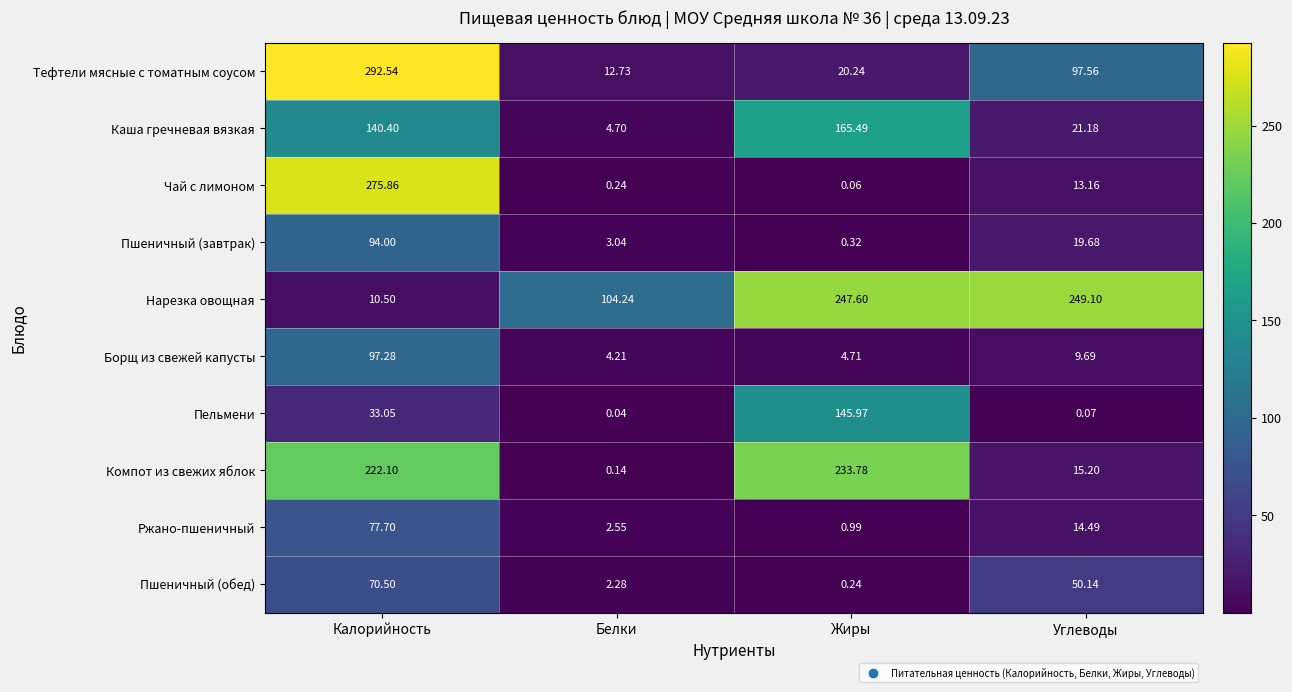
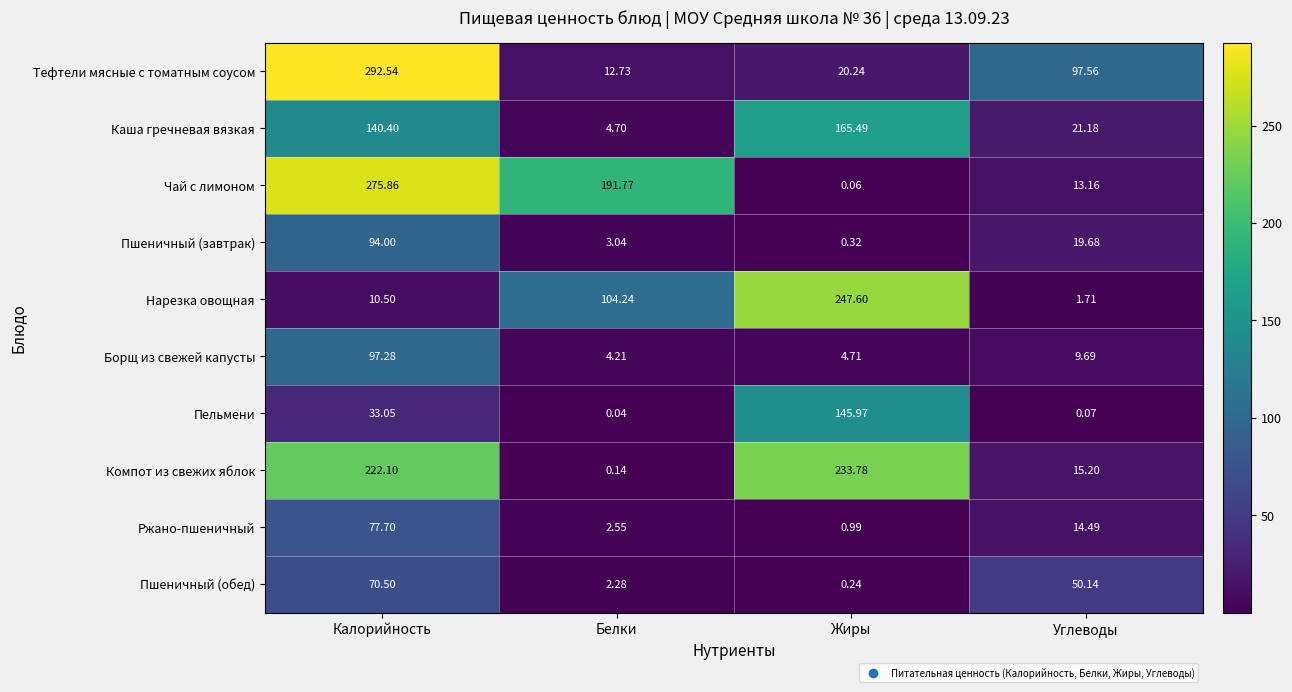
  {
    "Тефтели мясные с томатным соусом": {
      "Калорийность": 292.54,
      "Белки": 12.73,
      "Жиры": 20.24,
      "Углеводы": 97.56
    },
    "Каша гречневая вязкая": {
      "Калорийность": 140.40,
      "Белки": 4.70,
      "Жиры": 165.49,
      "Углеводы": 21.18
    },
    "Чай с лимоном": {
      "Калорийность": 275.86,
-     "Белки": 0.24,
+     "Белки": 191.77,
      "Жиры": 0.06,
      "Углеводы": 13.16
    },
    "Пшеничный (завтрак)": {
      "Калорийность": 94.00,
      "Белки": 3.04,
      "Жиры": 0.32,
      "Углеводы": 19.68
    },
    "Нарезка овощная": {
      "Калорийность": 10.50,
      "Белки": 104.24,
      "Жиры": 247.60,
-     "Углеводы": 249.10
+     "Углеводы": 1.71
    },
    "Борщ из свежей капусты": {
      "Калорийность": 97.28,
      "Белки": 4.21,
      "Жиры": 4.71,
      "Углеводы": 9.69
    },
    "Пельмени": {
      "Калорийность": 33.05,
      "Белки": 0.04,
      "Жиры": 145.97,
      "Углеводы": 0.07
    },
    "Компот из свежих яблок": {
      "Калорийность": 222.10,
      "Белки": 0.14,
      "Жиры": 233.78,
      "Углеводы": 15.20
    },
    "Ржано-пшеничный": {
      "Калорийность": 77.70,
      "Белки": 2.55,
      "Жиры": 0.99,
      "Углеводы": 14.49
    },
    "Пшеничный (обед)": {
      "Калорийность": 70.50,
      "Белки": 2.28,
      "Жиры": 0.24,
      "Углеводы": 50.14
    }
  }
